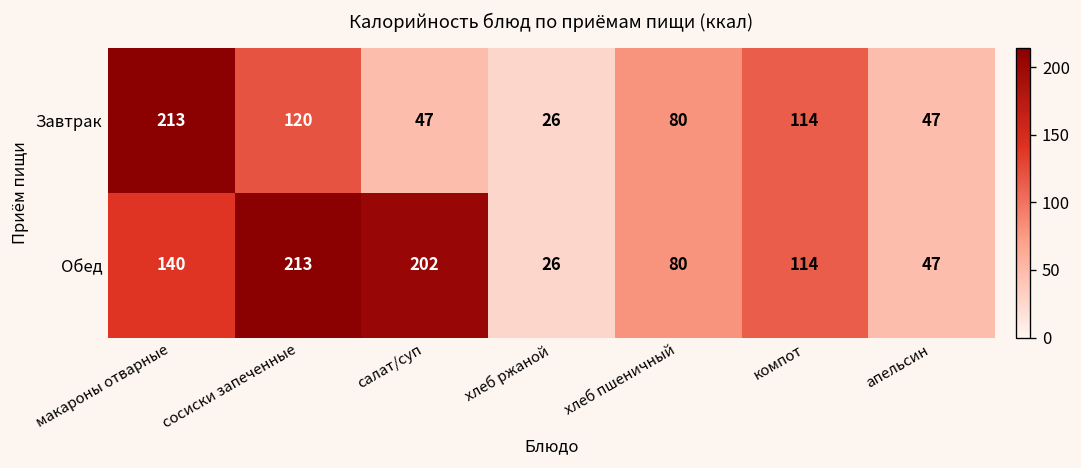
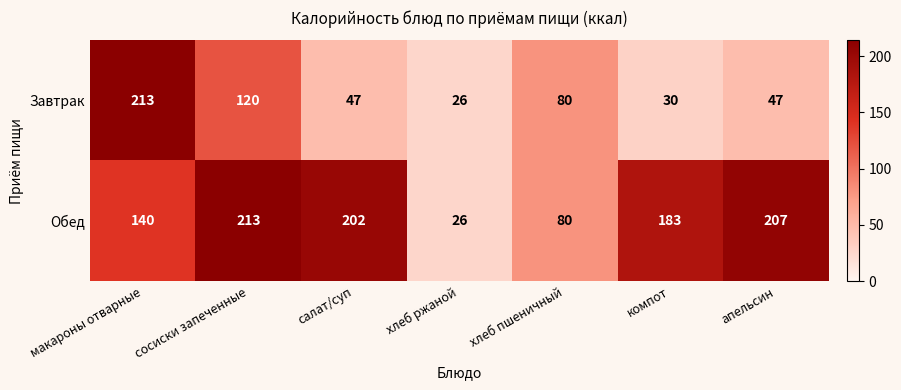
  {
    "Завтрак": {
      "макароны отварные": 213,
      "сосиски запеченные": 120,
      "салат/суп": 47,
      "хлеб ржаной": 26,
      "хлеб пшеничный": 80,
-     "компот": 114,
+     "компот": 30,
      "апельсин": 47
    },
    "Обед": {
      "макароны отварные": 140,
      "сосиски запеченные": 213,
      "салат/суп": 202,
      "хлеб ржаной": 26,
      "хлеб пшеничный": 80,
-     "компот": 114,
-     "апельсин": 47
+     "компот": 183,
+     "апельсин": 207
    }
  }
